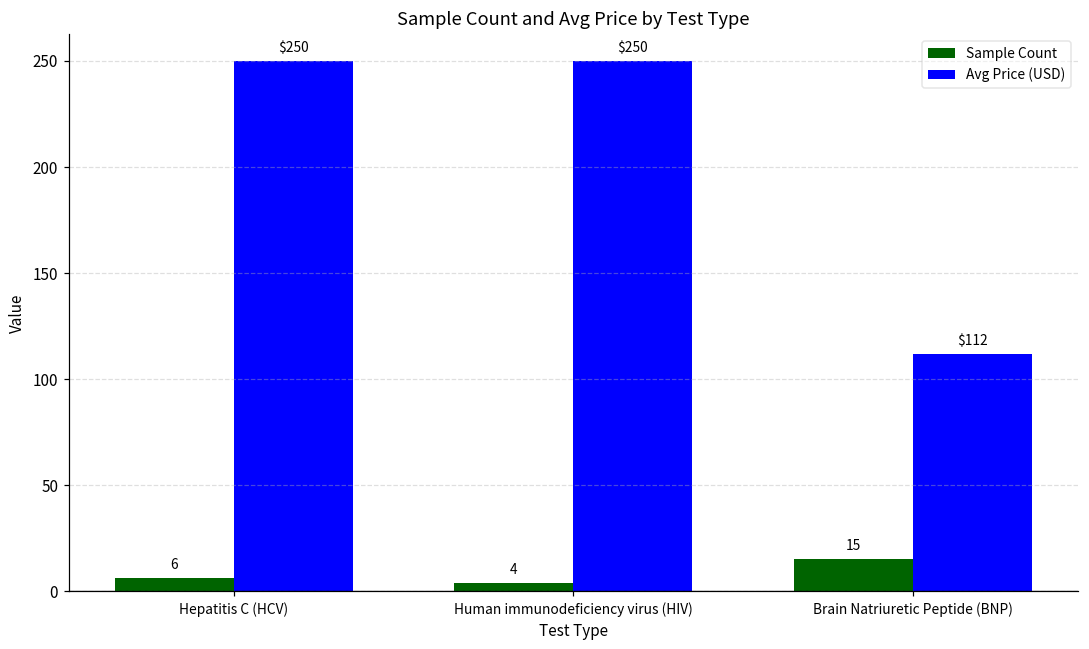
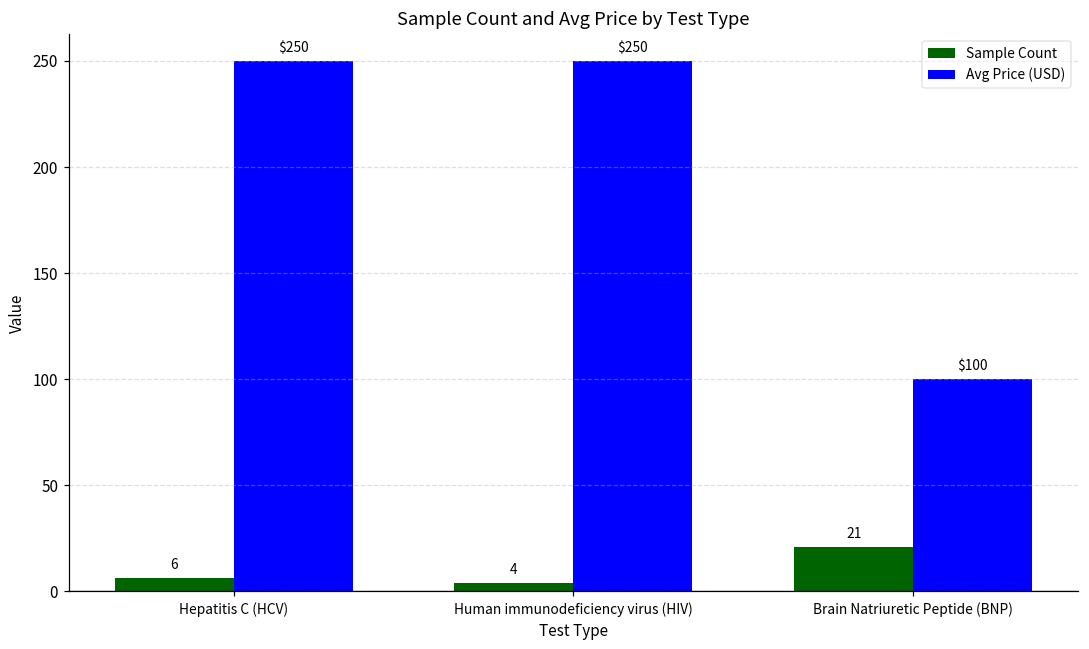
  {
    "Sample Count": {
      "Hepatitis C (HCV)": "6",
      "Human immunodeficiency virus (HIV)": "4",
-     "Brain Natriuretic Peptide (BNP)": "15"
+     "Brain Natriuretic Peptide (BNP)": "21"
    },
    "Avg Price (USD)": {
      "Hepatitis C (HCV)": "$250",
      "Human immunodeficiency virus (HIV)": "$250",
-     "Brain Natriuretic Peptide (BNP)": "$112"
+     "Brain Natriuretic Peptide (BNP)": "$100"
    }
  }
